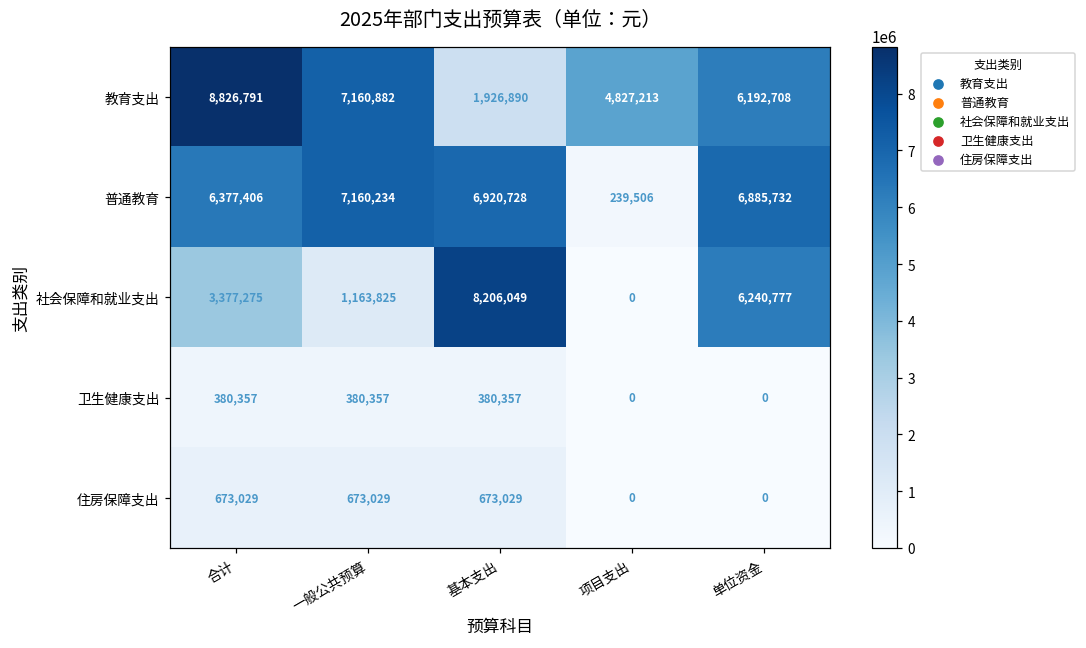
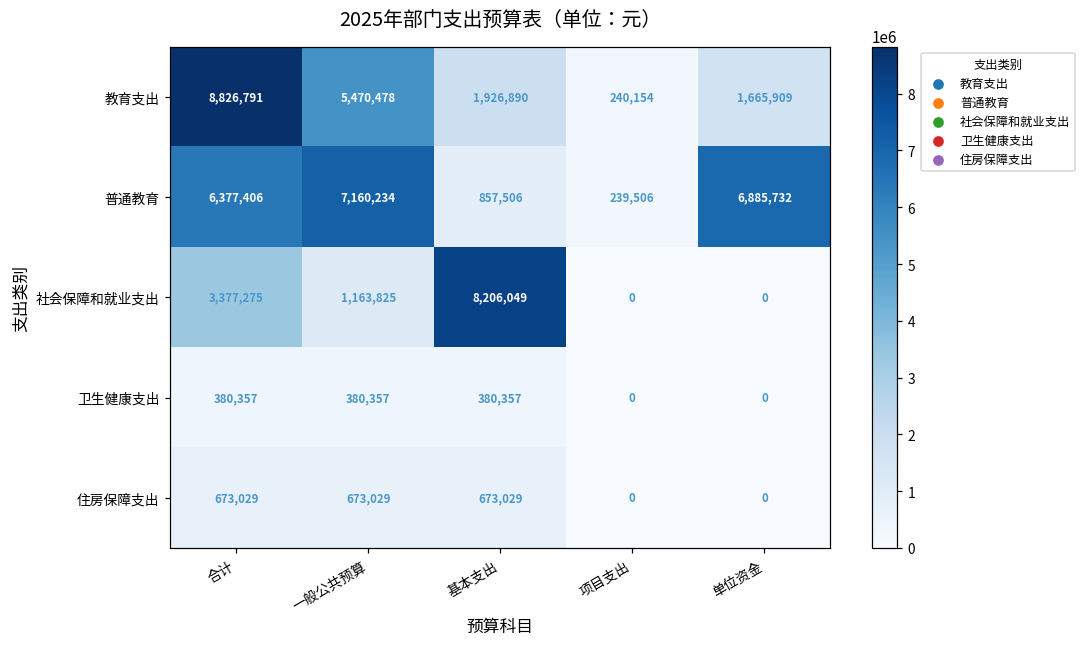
  {
    "教育支出": {
      "合计": "8,826,791",
-     "一般公共预算": "7,160,882",
+     "一般公共预算": "5,470,478",
      "基本支出": "1,926,890",
-     "项目支出": "4,827,213",
-     "单位资金": "6,192,708"
+     "项目支出": "240,154",
+     "单位资金": "1,665,909"
    },
    "普通教育": {
      "合计": "6,377,406",
      "一般公共预算": "7,160,234",
-     "基本支出": "6,920,728",
+     "基本支出": "857,506",
      "项目支出": "239,506",
      "单位资金": "6,885,732"
    },
    "社会保障和就业支出": {
      "合计": "3,377,275",
      "一般公共预算": "1,163,825",
      "基本支出": "8,206,049",
      "项目支出": "0",
-     "单位资金": "6,240,777"
+     "单位资金": "0"
    },
    "卫生健康支出": {
      "合计": "380,357",
      "一般公共预算": "380,357",
      "基本支出": "380,357",
      "项目支出": "0",
      "单位资金": "0"
    },
    "住房保障支出": {
      "合计": "673,029",
      "一般公共预算": "673,029",
      "基本支出": "673,029",
      "项目支出": "0",
      "单位资金": "0"
    }
  }
